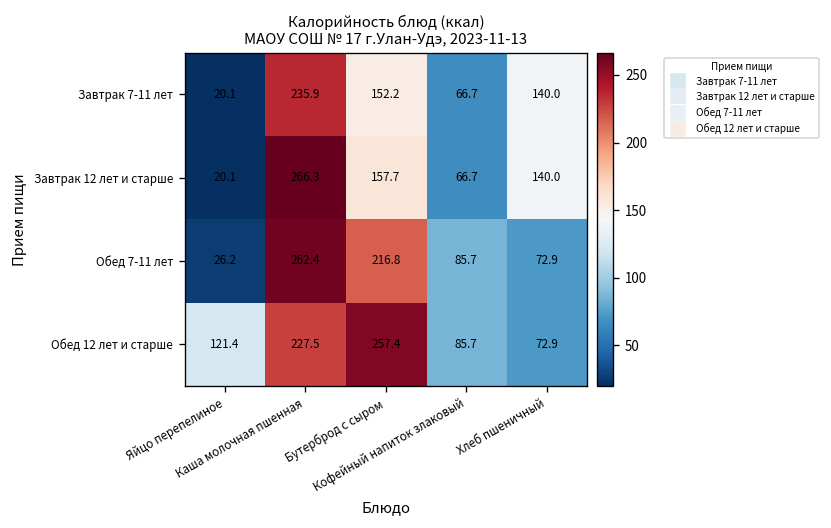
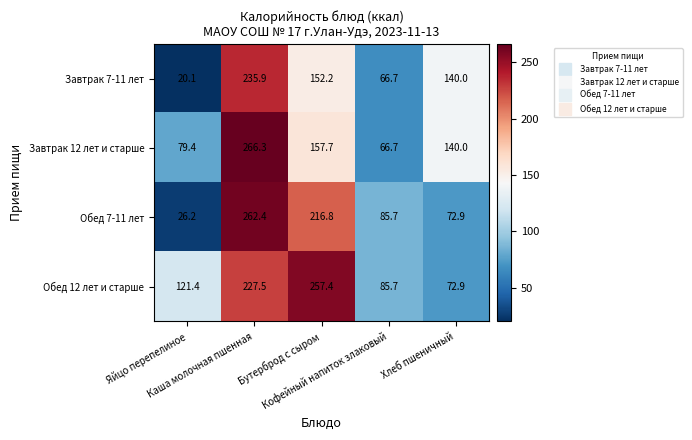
  {
    "Завтрак 7-11 лет": {
      "Яйцо перепелиное": 20.1,
      "Каша молочная пшенная": 235.9,
      "Бутерброд с сыром": 152.2,
      "Кофейный напиток злаковый": 66.7,
      "Хлеб пшеничный": 140.0
    },
    "Завтрак 12 лет и старше": {
-     "Яйцо перепелиное": 20.1,
+     "Яйцо перепелиное": 79.4,
      "Каша молочная пшенная": 266.3,
      "Бутерброд с сыром": 157.7,
      "Кофейный напиток злаковый": 66.7,
      "Хлеб пшеничный": 140.0
    },
    "Обед 7-11 лет": {
      "Яйцо перепелиное": 26.2,
      "Каша молочная пшенная": 262.4,
      "Бутерброд с сыром": 216.8,
      "Кофейный напиток злаковый": 85.7,
      "Хлеб пшеничный": 72.9
    },
    "Обед 12 лет и старше": {
      "Яйцо перепелиное": 121.4,
      "Каша молочная пшенная": 227.5,
      "Бутерброд с сыром": 257.4,
      "Кофейный напиток злаковый": 85.7,
      "Хлеб пшеничный": 72.9
    }
  }
